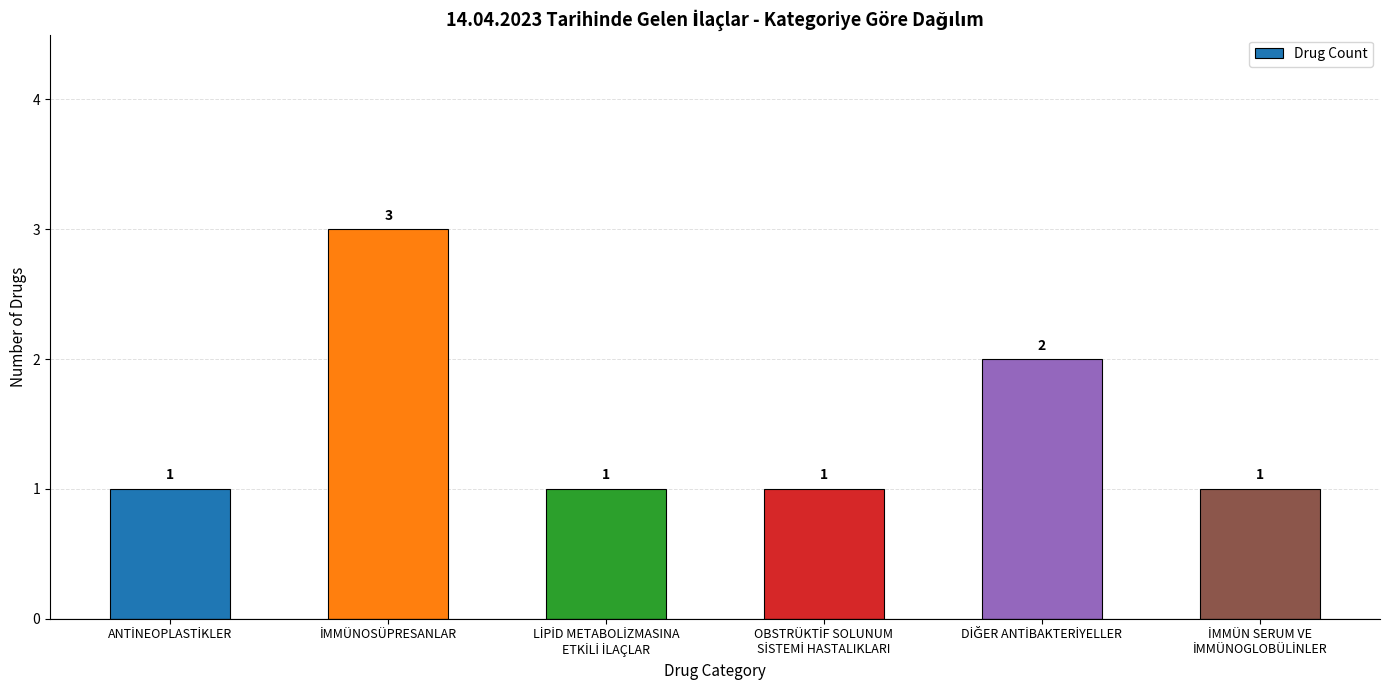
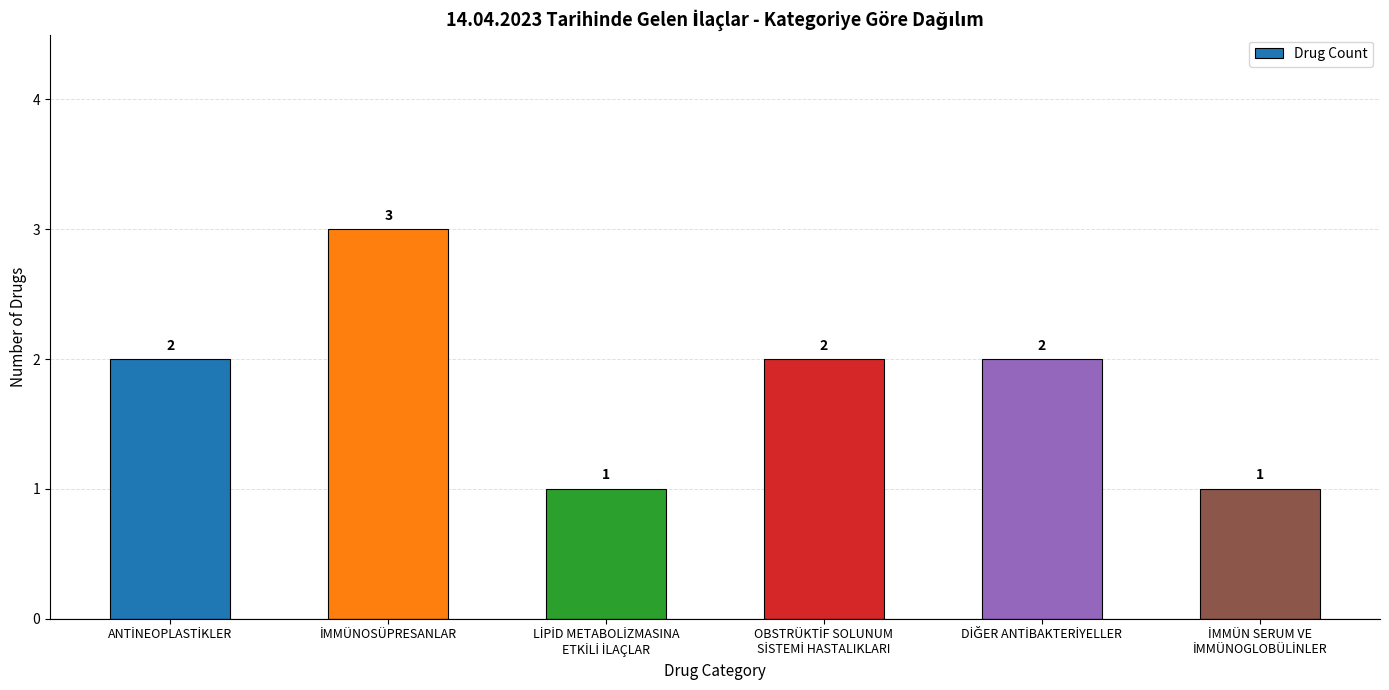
  {
-   "ANTİNEOPLASTİKLER": 1,
+   "ANTİNEOPLASTİKLER": 2,
    "İMMÜNOSÜPRESANLAR": 3,
    "LİPİD METABOLİZMASINA ETKİLİ İLAÇLAR": 1,
-   "OBSTRÜKTİF SOLUNUM SİSTEMİ HASTALIKLARI": 1,
+   "OBSTRÜKTİF SOLUNUM SİSTEMİ HASTALIKLARI": 2,
    "DİĞER ANTİBAKTERİYELLER": 2,
    "İMMÜN SERUM VE İMMÜNOGLOBÜLİNLER": 1
  }
